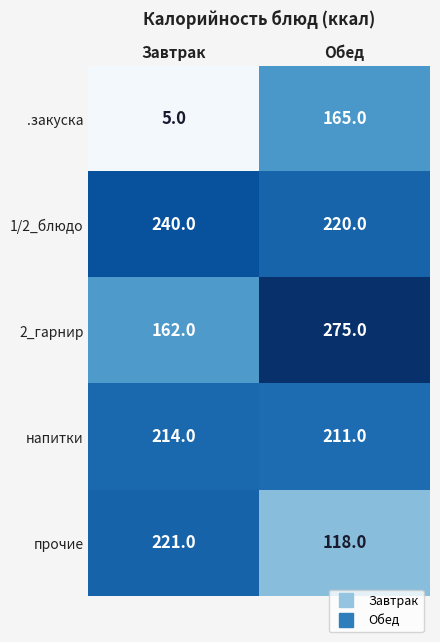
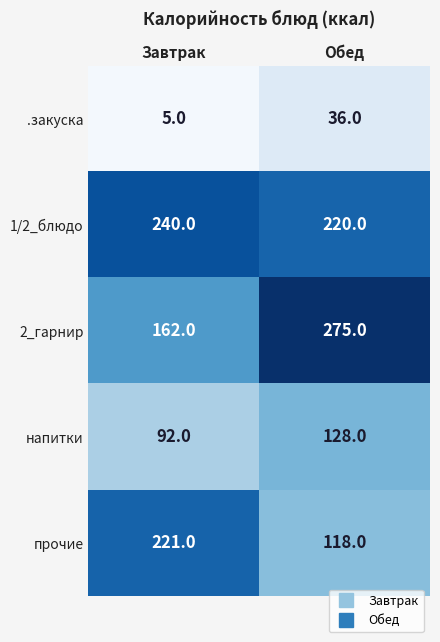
  {
    ".закуска": {
      "Завтрак": 5.0,
-     "Обед": 165.0
+     "Обед": 36.0
    },
    "1/2_блюдо": {
      "Завтрак": 240.0,
      "Обед": 220.0
    },
    "2_гарнир": {
      "Завтрак": 162.0,
      "Обед": 275.0
    },
    "напитки": {
-     "Завтрак": 214.0,
-     "Обед": 211.0
+     "Завтрак": 92.0,
+     "Обед": 128.0
    },
    "прочие": {
      "Завтрак": 221.0,
      "Обед": 118.0
    }
  }
